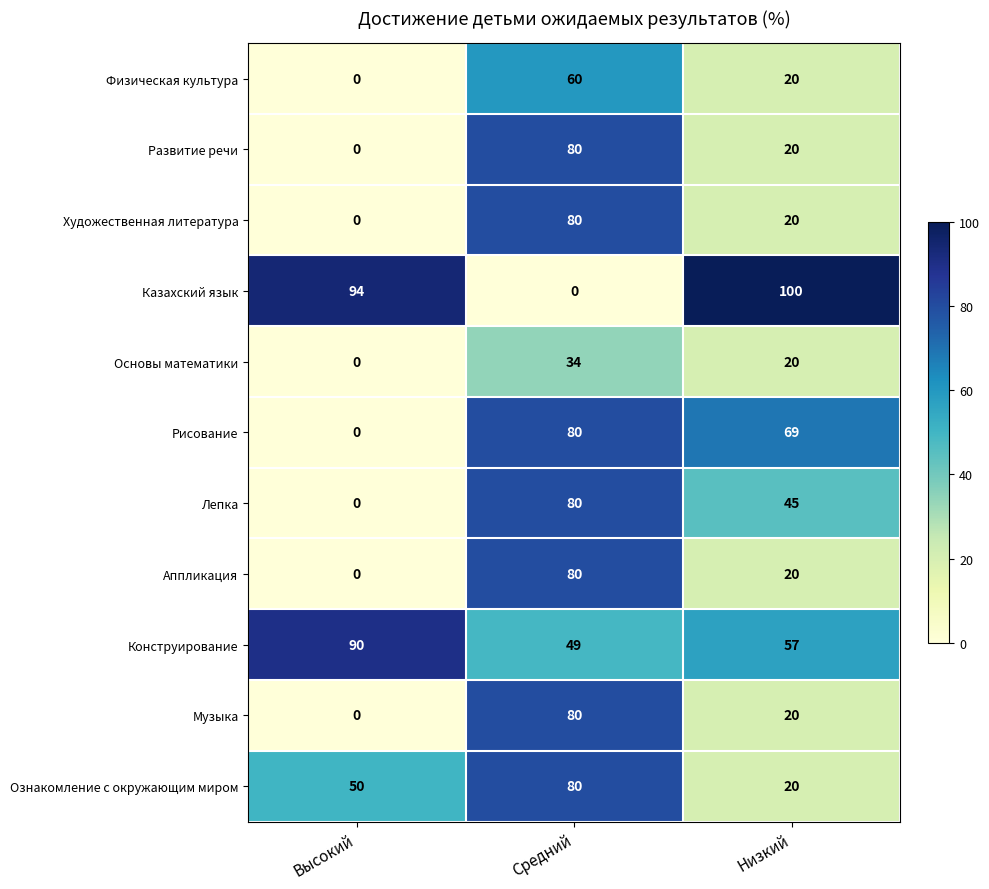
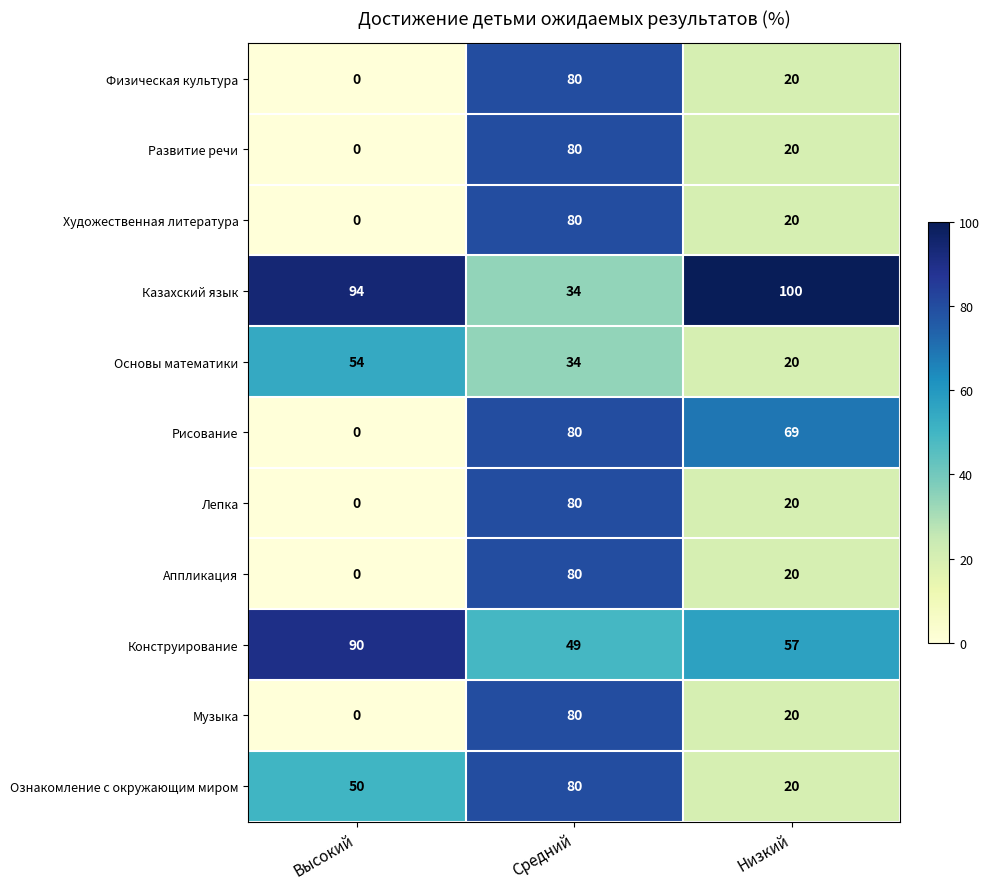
  {
    "Физическая культура": {
      "Высокий": 0,
-     "Средний": 60,
+     "Средний": 80,
      "Низкий": 20
    },
    "Развитие речи": {
      "Высокий": 0,
      "Средний": 80,
      "Низкий": 20
    },
    "Художественная литература": {
      "Высокий": 0,
      "Средний": 80,
      "Низкий": 20
    },
    "Казахский язык": {
      "Высокий": 94,
-     "Средний": 0,
+     "Средний": 34,
      "Низкий": 100
    },
    "Основы математики": {
-     "Высокий": 0,
+     "Высокий": 54,
      "Средний": 34,
      "Низкий": 20
    },
    "Рисование": {
      "Высокий": 0,
      "Средний": 80,
      "Низкий": 69
    },
    "Лепка": {
      "Высокий": 0,
      "Средний": 80,
-     "Низкий": 45
+     "Низкий": 20
    },
    "Аппликация": {
      "Высокий": 0,
      "Средний": 80,
      "Низкий": 20
    },
    "Конструирование": {
      "Высокий": 90,
      "Средний": 49,
      "Низкий": 57
    },
    "Музыка": {
      "Высокий": 0,
      "Средний": 80,
      "Низкий": 20
    },
    "Ознакомление с окружающим миром": {
      "Высокий": 50,
      "Средний": 80,
      "Низкий": 20
    }
  }
